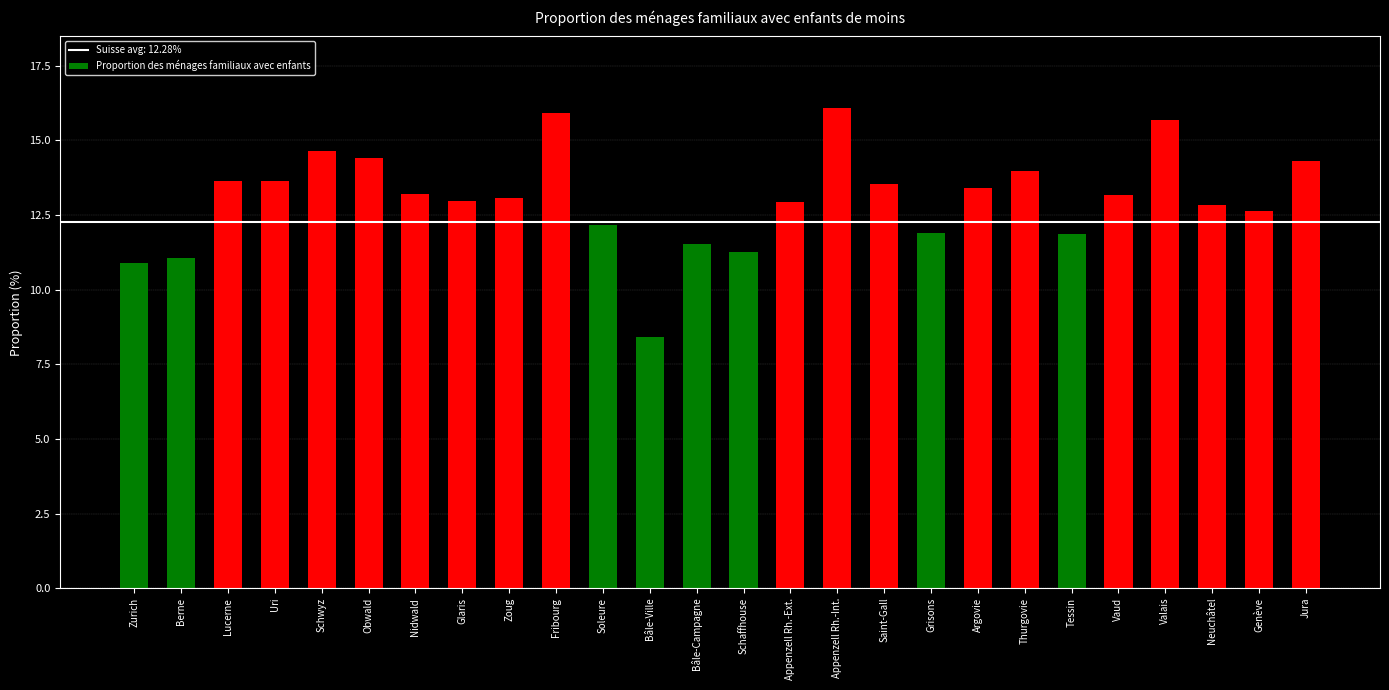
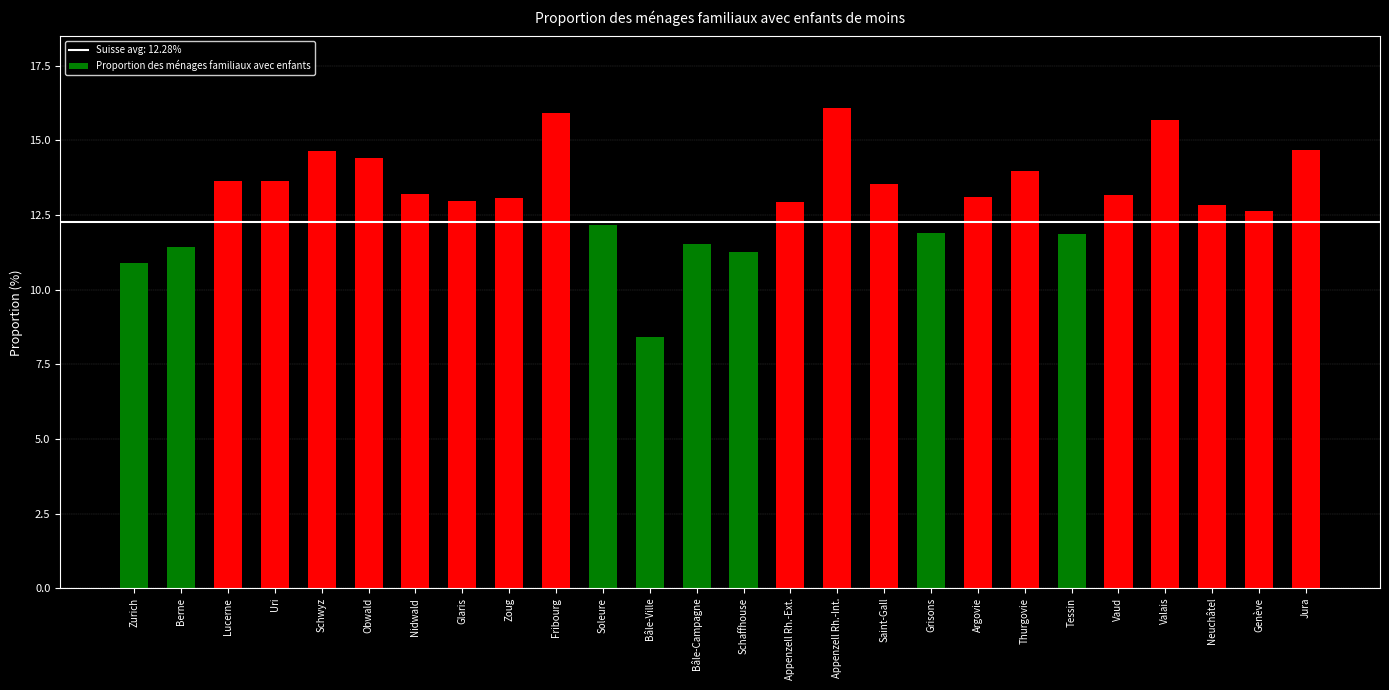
  {
    "Zurich": 10.9,
-   "Berne": 11.0,
+   "Berne": 11.4,
    "Lucerne": 13.6,
    "Uri": 13.6,
    "Schwyz": 14.6,
    "Obwald": 14.4,
    "Nidwald": 13.2,
    "Glaris": 13.0,
    "Zoug": 13.1,
    "Fribourg": 15.9,
    "Soleure": 12.2,
    "Bâle-Ville": 8.4,
    "Bâle-Campagne": 11.5,
    "Schaffhouse": 11.3,
    "Appenzell Rh.-Ext.": 12.9,
    "Appenzell Rh.-Int.": 16.1,
    "Saint-Gall": 13.5,
    "Grisons": 11.9,
-   "Argovie": 13.4,
+   "Argovie": 13.1,
    "Thurgovie": 14.0,
    "Tessin": 11.8,
    "Vaud": 13.2,
    "Valais": 15.7,
    "Neuchâtel": 12.8,
    "Genève": 12.6,
-   "Jura": 14.3
+   "Jura": 14.7
  }
